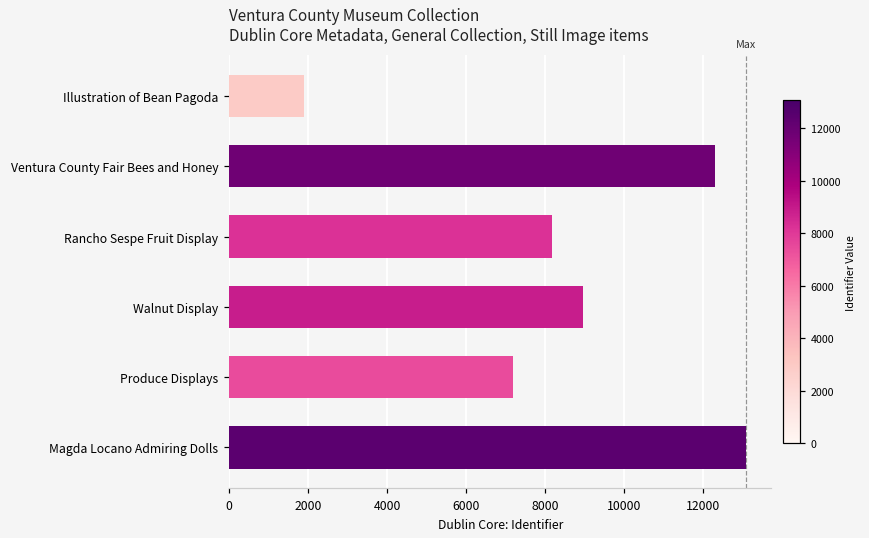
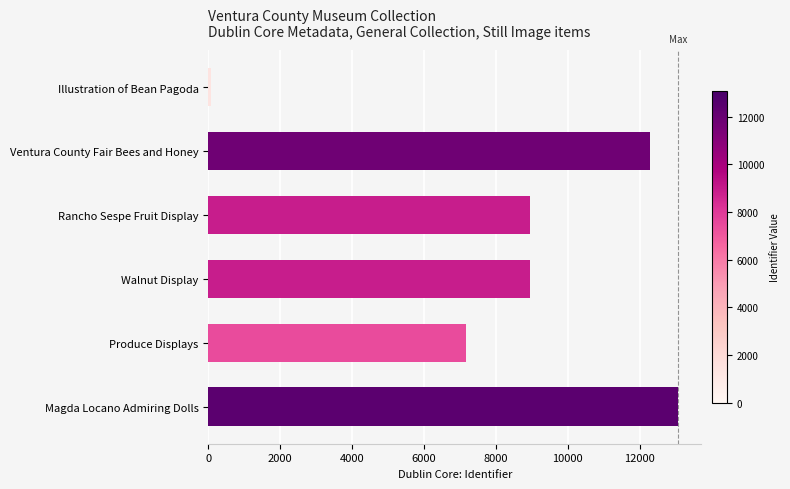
  {
-   "Illustration of Bean Pagoda": 1900,
+   "Illustration of Bean Pagoda": 100,
    "Ventura County Fair Bees and Honey": 12300,
-   "Rancho Sespe Fruit Display": 8200,
+   "Rancho Sespe Fruit Display": 9000,
    "Walnut Display": 9000,
    "Produce Displays": 7200,
    "Magda Locano Admiring Dolls": 13100
  }
